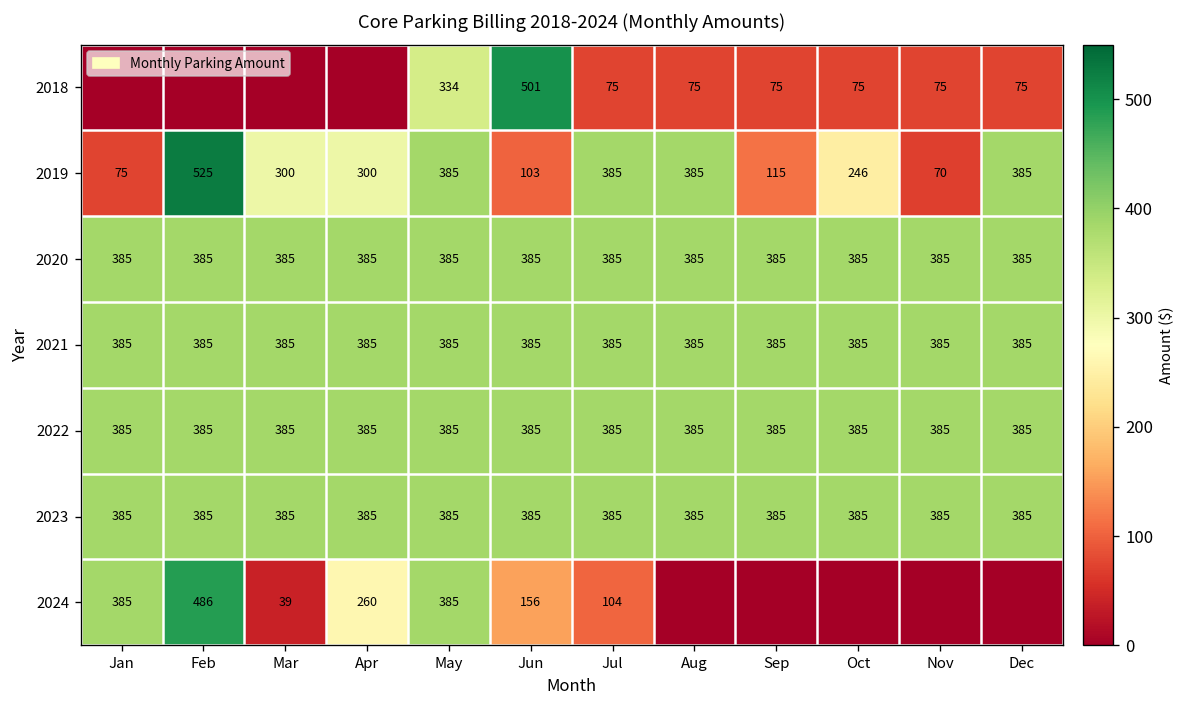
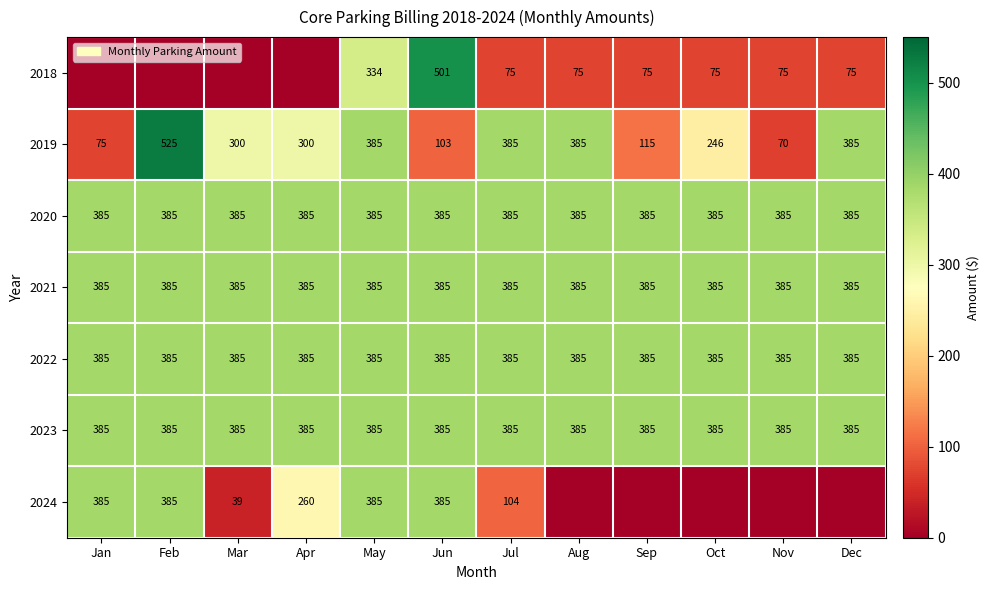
  {
    "2018": {
      "May": 334,
      "Jun": 501,
      "Jul": 75,
      "Aug": 75,
      "Sep": 75,
      "Oct": 75,
      "Nov": 75,
      "Dec": 75
    },
    "2019": {
      "Jan": 75,
      "Feb": 525,
      "Mar": 300,
      "Apr": 300,
      "May": 385,
      "Jun": 103,
      "Jul": 385,
      "Aug": 385,
      "Sep": 115,
      "Oct": 246,
      "Nov": 70,
      "Dec": 385
    },
    "2020": {
      "Jan": 385,
      "Feb": 385,
      "Mar": 385,
      "Apr": 385,
      "May": 385,
      "Jun": 385,
      "Jul": 385,
      "Aug": 385,
      "Sep": 385,
      "Oct": 385,
      "Nov": 385,
      "Dec": 385
    },
    "2021": {
      "Jan": 385,
      "Feb": 385,
      "Mar": 385,
      "Apr": 385,
      "May": 385,
      "Jun": 385,
      "Jul": 385,
      "Aug": 385,
      "Sep": 385,
      "Oct": 385,
      "Nov": 385,
      "Dec": 385
    },
    "2022": {
      "Jan": 385,
      "Feb": 385,
      "Mar": 385,
      "Apr": 385,
      "May": 385,
      "Jun": 385,
      "Jul": 385,
      "Aug": 385,
      "Sep": 385,
      "Oct": 385,
      "Nov": 385,
      "Dec": 385
    },
    "2023": {
      "Jan": 385,
      "Feb": 385,
      "Mar": 385,
      "Apr": 385,
      "May": 385,
      "Jun": 385,
      "Jul": 385,
      "Aug": 385,
      "Sep": 385,
      "Oct": 385,
      "Nov": 385,
      "Dec": 385
    },
    "2024": {
      "Jan": 385,
-     "Feb": 486,
+     "Feb": 385,
      "Mar": 39,
      "Apr": 260,
      "May": 385,
-     "Jun": 156,
+     "Jun": 385,
      "Jul": 104
    }
  }
